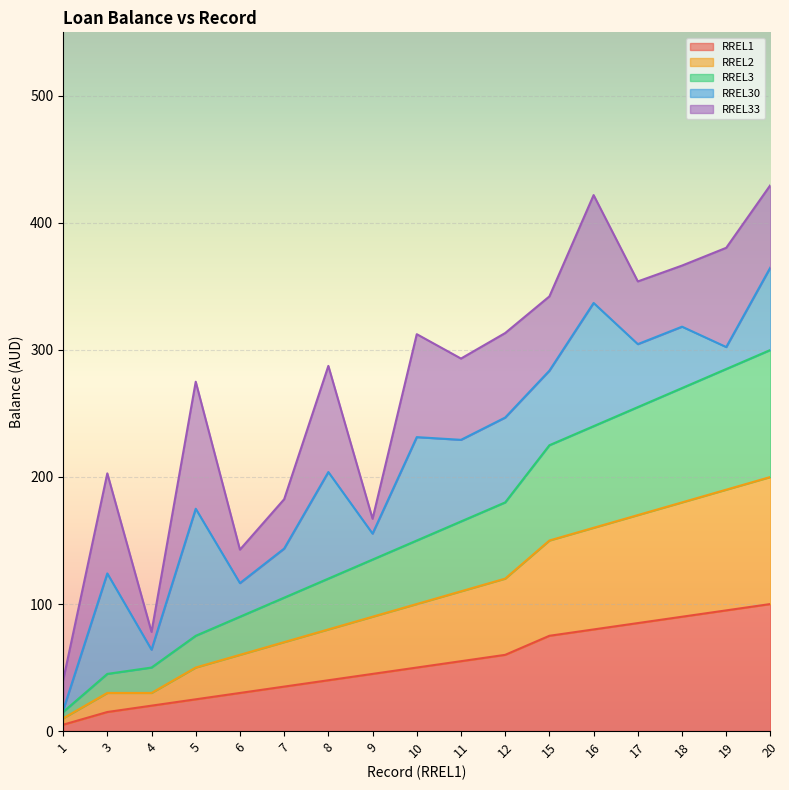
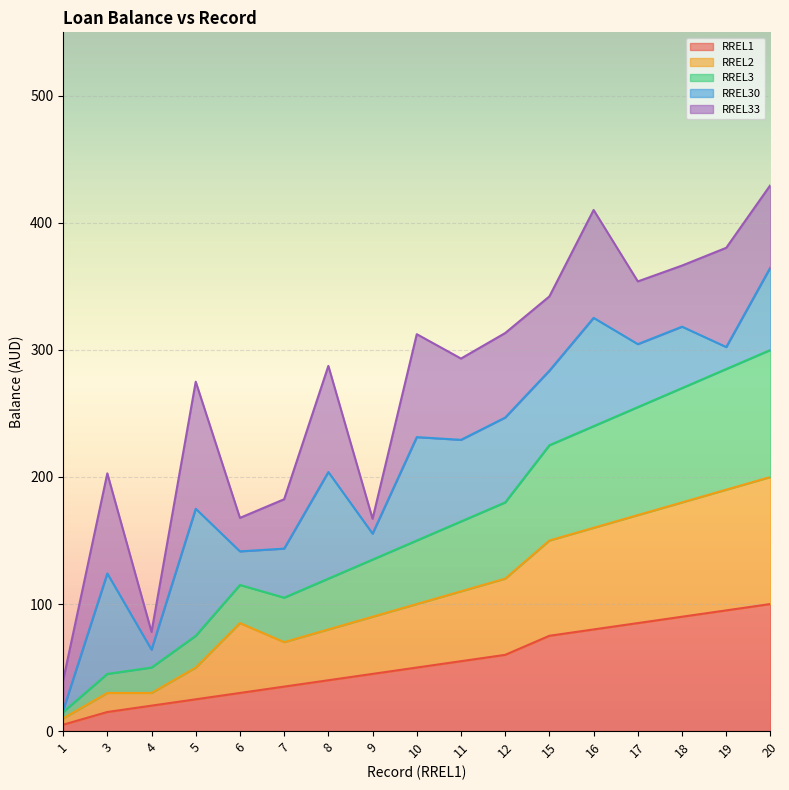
  {
    "RREL1": {
      "1": 5,
      "3": 15,
      "4": 20,
      "5": 25,
      "6": 30,
      "7": 35,
      "8": 40,
      "9": 45,
      "10": 50,
      "11": 55,
      "12": 60,
      "15": 75,
      "16": 80,
      "17": 85,
      "18": 90,
      "19": 95,
      "20": 100
    },
    "RREL2": {
      "1": 5,
      "3": 15,
      "4": 10,
      "5": 25,
-     "6": 30,
+     "6": 55,
      "7": 35,
      "8": 40,
      "9": 45,
      "10": 50,
      "11": 55,
      "12": 60,
      "15": 75,
      "16": 80,
      "17": 85,
      "18": 90,
      "19": 95,
      "20": 100
    },
    "RREL3": {
      "3": 15,
      "4": 20,
      "5": 25,
      "6": 30,
      "7": 35,
      "8": 40,
      "9": 45,
      "10": 50,
      "11": 55,
      "12": 60,
      "15": 75,
      "16": 80,
      "17": 85,
      "18": 90,
      "19": 95,
      "20": 100
    },
    "RREL30": {
      "3": 79,
      "4": 14,
      "5": 100,
      "6": 26,
      "7": 39,
      "8": 84,
      "9": 20,
      "10": 81,
      "11": 64,
      "12": 67,
      "15": 59,
-     "16": 97,
+     "16": 85,
      "17": 50,
      "18": 48,
      "19": 17,
      "20": 65
    },
    "RREL33": {
      "1": 24,
      "3": 79,
      "4": 14,
      "5": 100,
      "6": 26,
      "7": 39,
      "8": 84,
      "9": 12,
      "10": 81,
      "11": 64,
      "12": 67,
      "15": 58,
      "16": 85,
      "17": 49,
      "18": 48,
      "19": 78,
      "20": 65
    }
  }
